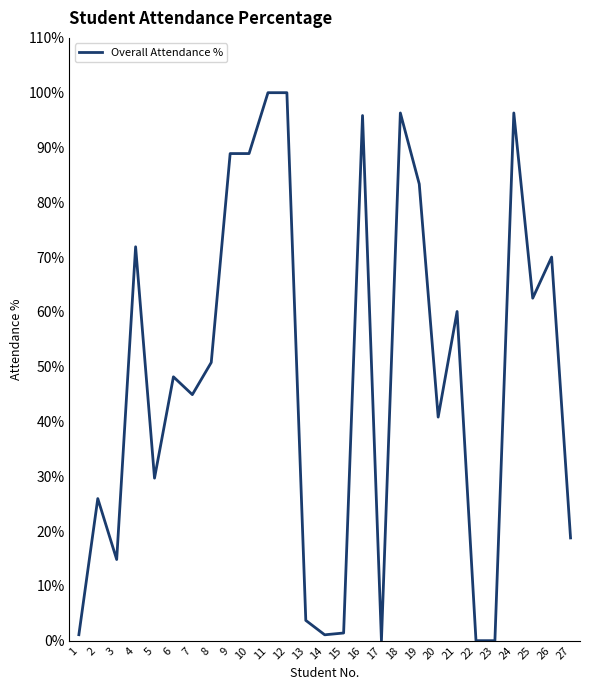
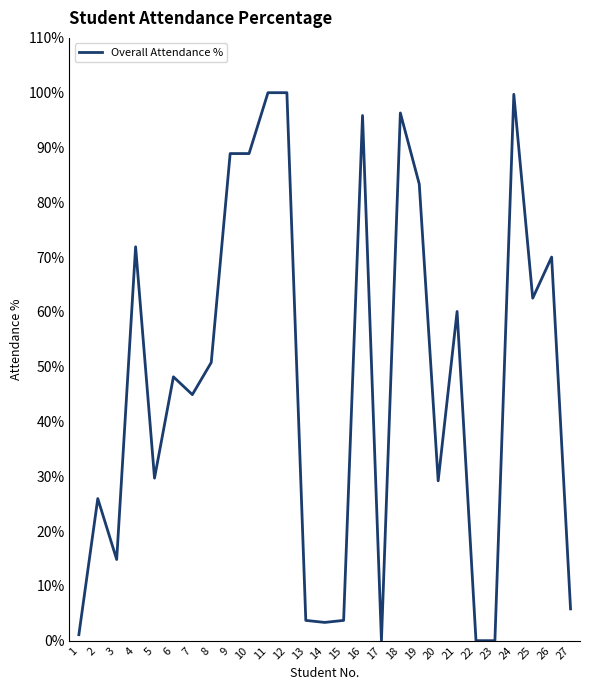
  {
    "1": "1%",
    "2": "26%",
    "3": "15%",
    "4": "72%",
    "5": "30%",
    "6": "48%",
    "7": "45%",
    "8": "51%",
    "9": "89%",
    "10": "89%",
    "11": "100%",
    "12": "100%",
    "13": "4%",
-   "14": "1%",
-   "15": "1%",
+   "14": "3%",
+   "15": "4%",
    "16": "96%",
    "17": "0%",
    "18": "96%",
    "19": "83%",
-   "20": "41%",
+   "20": "29%",
    "21": "60%",
    "22": "0%",
    "23": "0%",
-   "24": "96%",
+   "24": "100%",
    "25": "63%",
    "26": "70%",
-   "27": "19%"
+   "27": "6%"
  }
